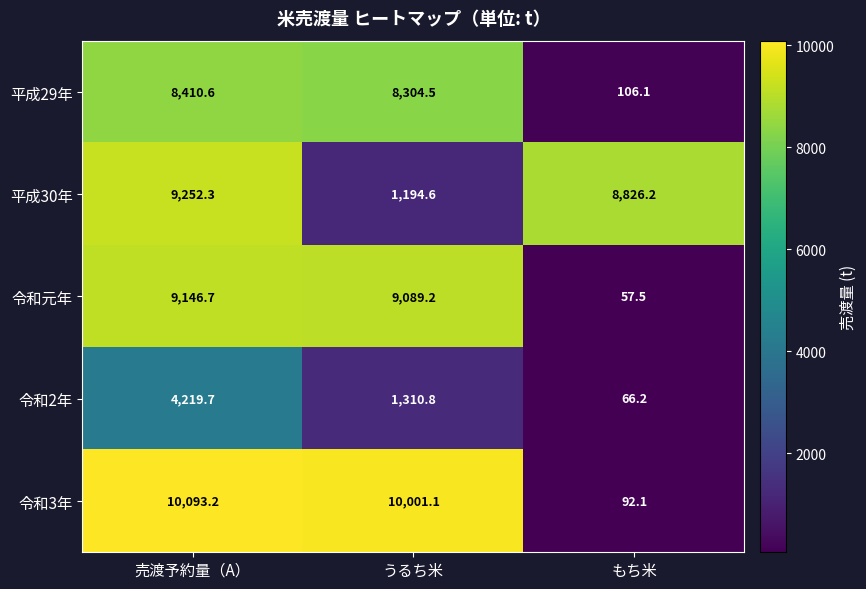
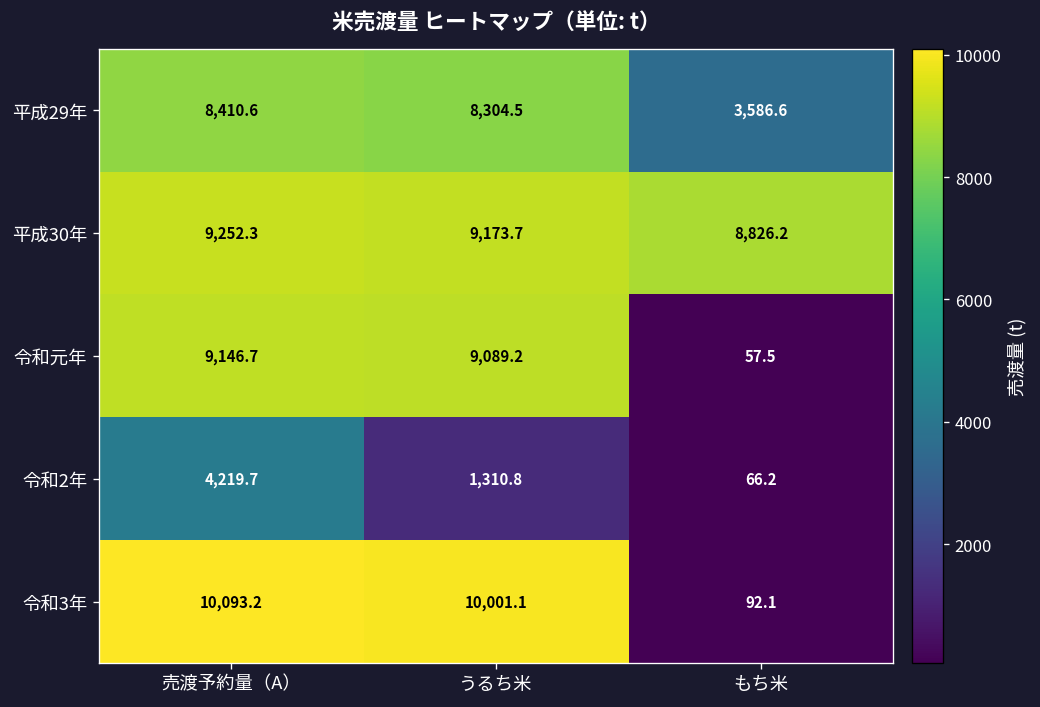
  {
    "平成29年": {
      "売渡予約量（A）": "8,410.6",
      "うるち米": "8,304.5",
-     "もち米": "106.1"
+     "もち米": "3,586.6"
    },
    "平成30年": {
      "売渡予約量（A）": "9,252.3",
-     "うるち米": "1,194.6",
+     "うるち米": "9,173.7",
      "もち米": "8,826.2"
    },
    "令和元年": {
      "売渡予約量（A）": "9,146.7",
      "うるち米": "9,089.2",
      "もち米": "57.5"
    },
    "令和2年": {
      "売渡予約量（A）": "4,219.7",
      "うるち米": "1,310.8",
      "もち米": "66.2"
    },
    "令和3年": {
      "売渡予約量（A）": "10,093.2",
      "うるち米": "10,001.1",
      "もち米": "92.1"
    }
  }
